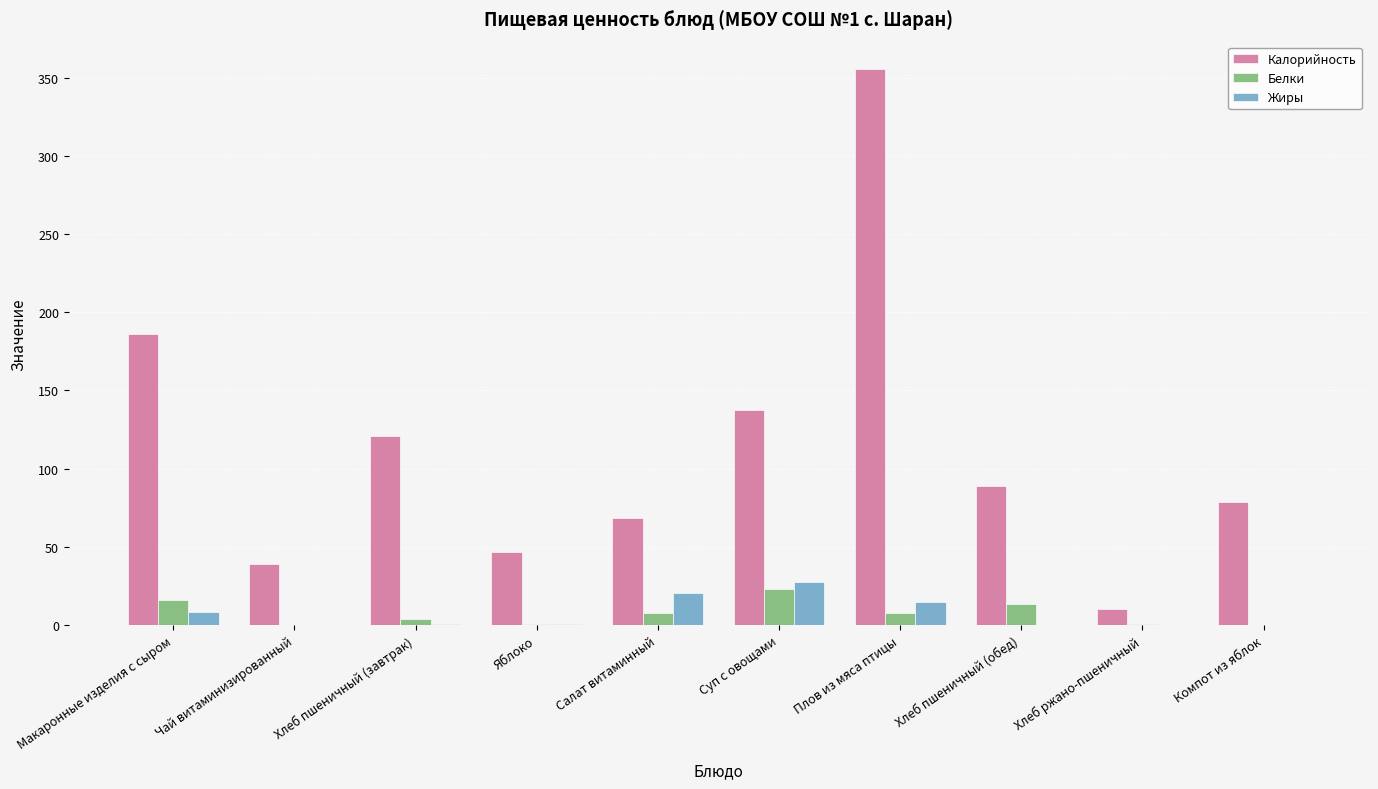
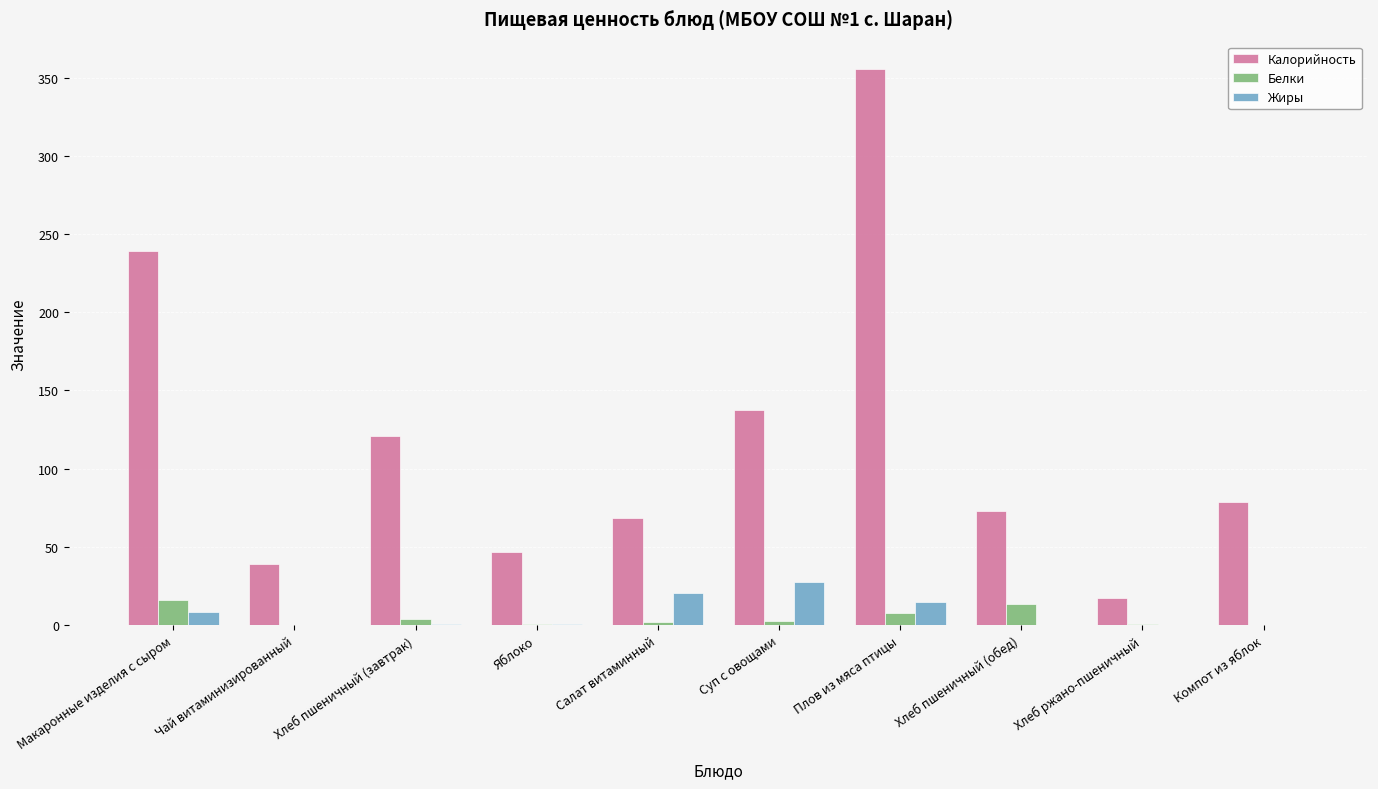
  {
    "Калорийность": {
-     "Макаронные изделия с сыром": 186,
+     "Макаронные изделия с сыром": 239,
      "Чай витаминизированный": 39,
      "Хлеб пшеничный (завтрак)": 121,
      "Яблоко": 47,
      "Салат витаминный": 68,
      "Суп с овощами": 137,
      "Плов из мяса птицы": 355,
-     "Хлеб пшеничный (обед)": 89,
-     "Хлеб ржано-пшеничный": 10,
+     "Хлеб пшеничный (обед)": 73,
+     "Хлеб ржано-пшеничный": 17,
      "Компот из яблок": 79
    },
    "Белки": {
      "Макаронные изделия с сыром": 16,
      "Чай витаминизированный": 0,
      "Хлеб пшеничный (завтрак)": 4,
-     "Салат витаминный": 8,
-     "Суп с овощами": 23,
+     "Салат витаминный": 2,
+     "Суп с овощами": 3,
      "Плов из мяса птицы": 8,
      "Хлеб пшеничный (обед)": 13
    },
    "Жиры": {
      "Макаронные изделия с сыром": 8,
      "Чай витаминизированный": 0,
      "Салат витаминный": 21,
      "Суп с овощами": 28,
      "Плов из мяса птицы": 15
    }
  }
